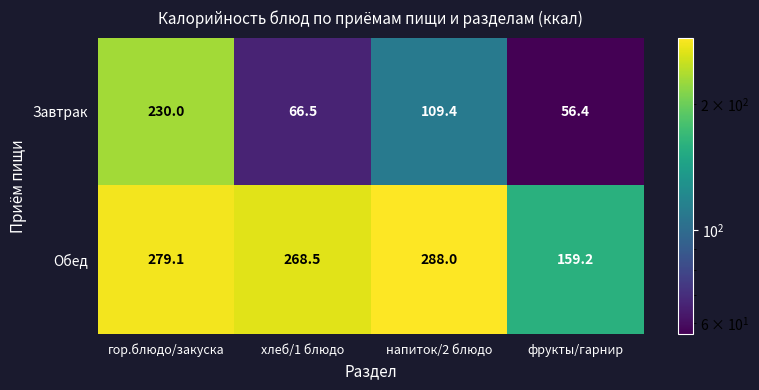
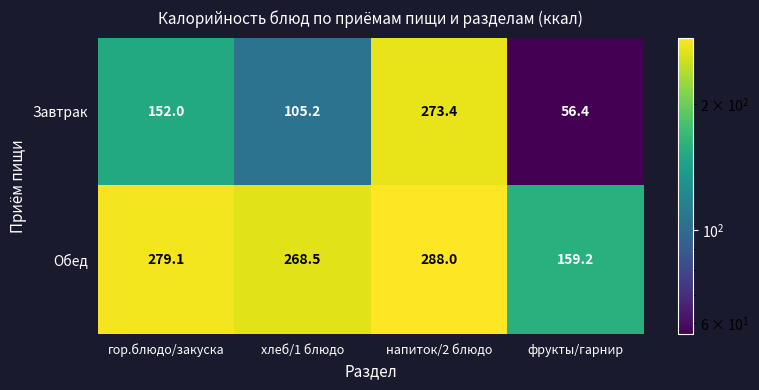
  {
    "Завтрак": {
-     "гор.блюдо/закуска": 230.0,
-     "хлеб/1 блюдо": 66.5,
-     "напиток/2 блюдо": 109.4,
+     "гор.блюдо/закуска": 152.0,
+     "хлеб/1 блюдо": 105.2,
+     "напиток/2 блюдо": 273.4,
      "фрукты/гарнир": 56.4
    },
    "Обед": {
      "гор.блюдо/закуска": 279.1,
      "хлеб/1 блюдо": 268.5,
      "напиток/2 блюдо": 288.0,
      "фрукты/гарнир": 159.2
    }
  }
